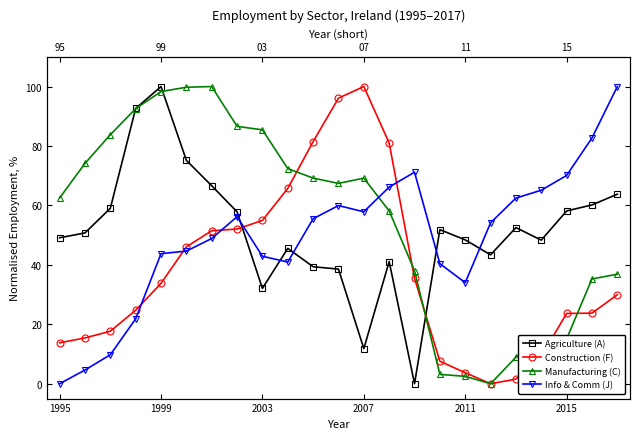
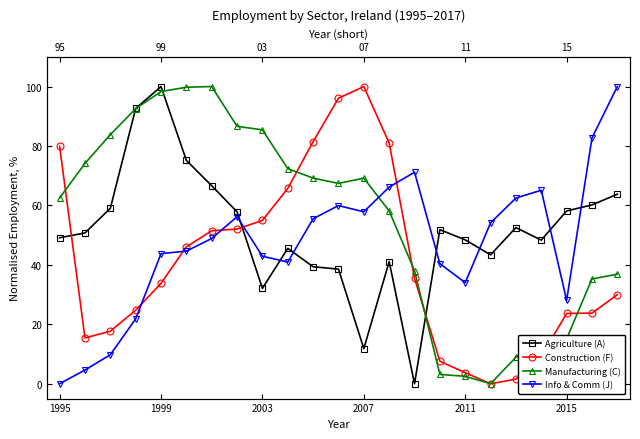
  {
    "Agriculture (A)": {
      "1995": 49,
      "1999": 100,
      "2003": 32,
      "2007": 12,
      "2011": 48,
      "2015": 58
    },
    "Construction (F)": {
-     "1995": 14,
+     "1995": 80,
      "1999": 34,
      "2003": 55,
      "2007": 100,
      "2011": 4,
      "2015": 24
    },
    "Manufacturing (C)": {
      "1995": 63,
      "1999": 98,
      "2003": 85,
      "2007": 69,
      "2011": 2
    },
    "Info & Comm (J)": {
      "1995": 0,
      "1999": 44,
      "2003": 43,
      "2007": 58,
      "2011": 34,
-     "2015": 70
+     "2015": 28
    }
  }
